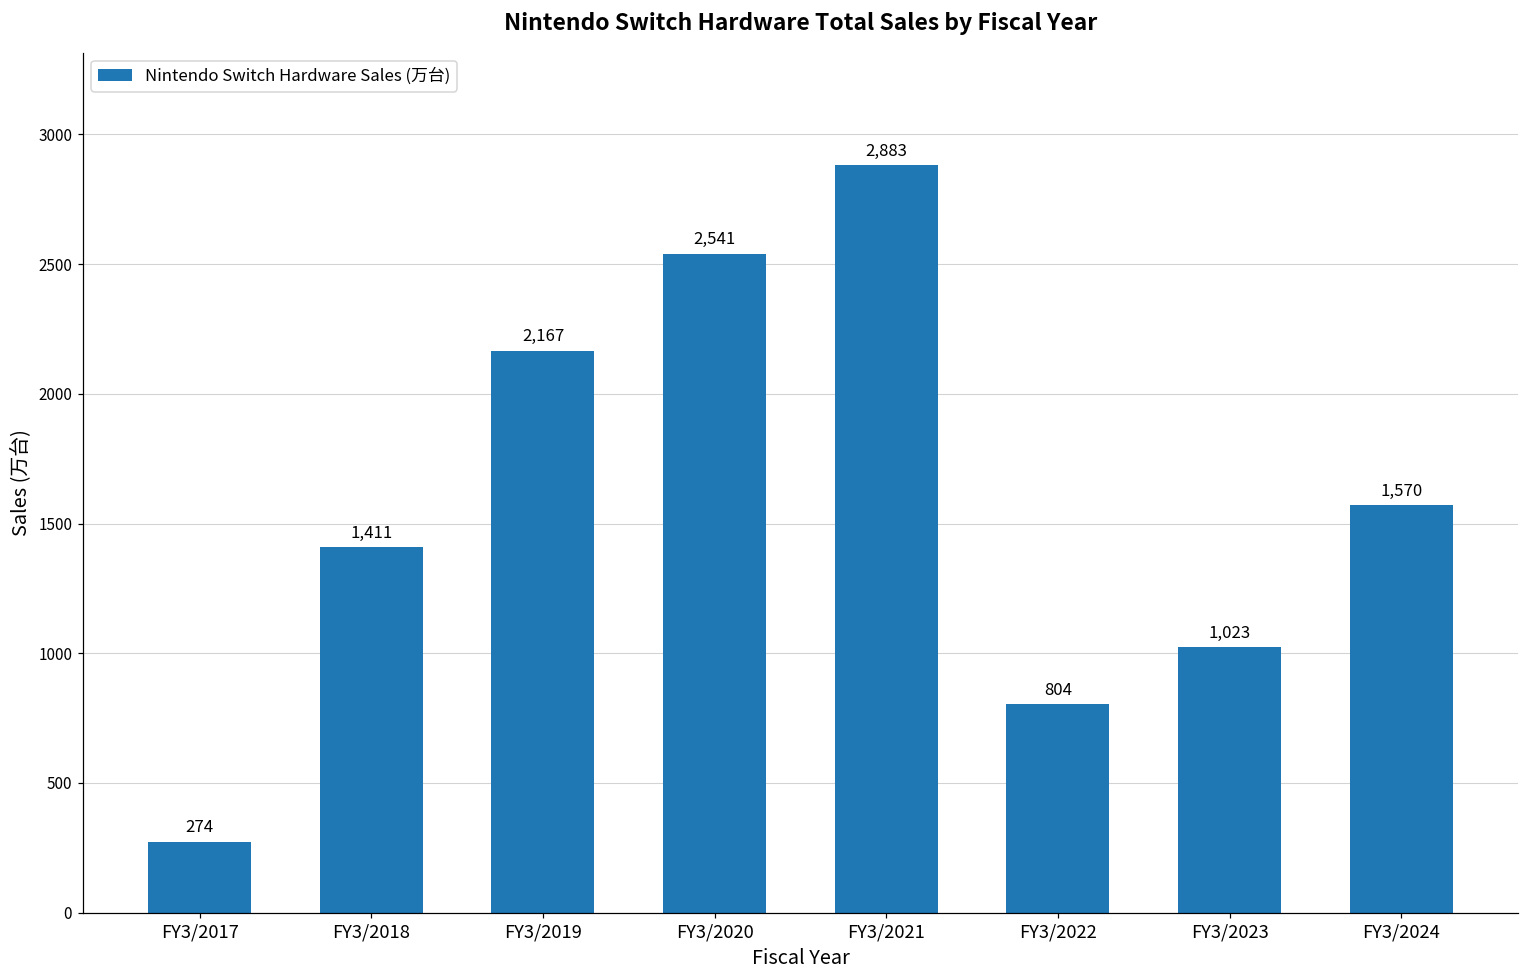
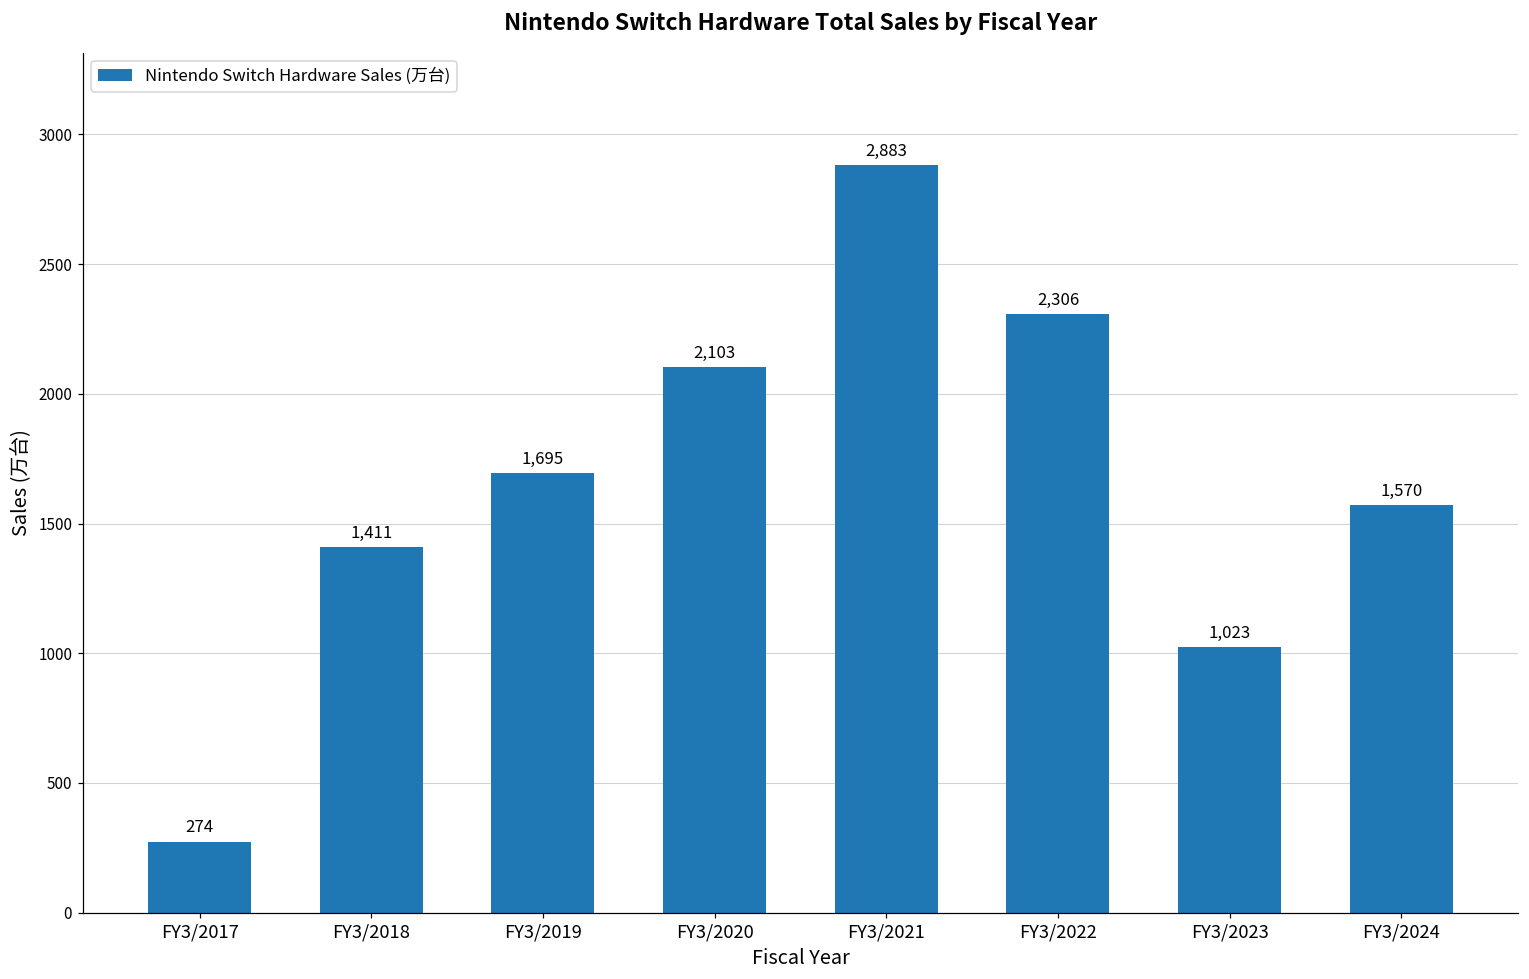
  {
    "FY3/2017": "274",
    "FY3/2018": "1,411",
-   "FY3/2019": "2,167",
-   "FY3/2020": "2,541",
+   "FY3/2019": "1,695",
+   "FY3/2020": "2,103",
    "FY3/2021": "2,883",
-   "FY3/2022": "804",
+   "FY3/2022": "2,306",
    "FY3/2023": "1,023",
    "FY3/2024": "1,570"
  }
